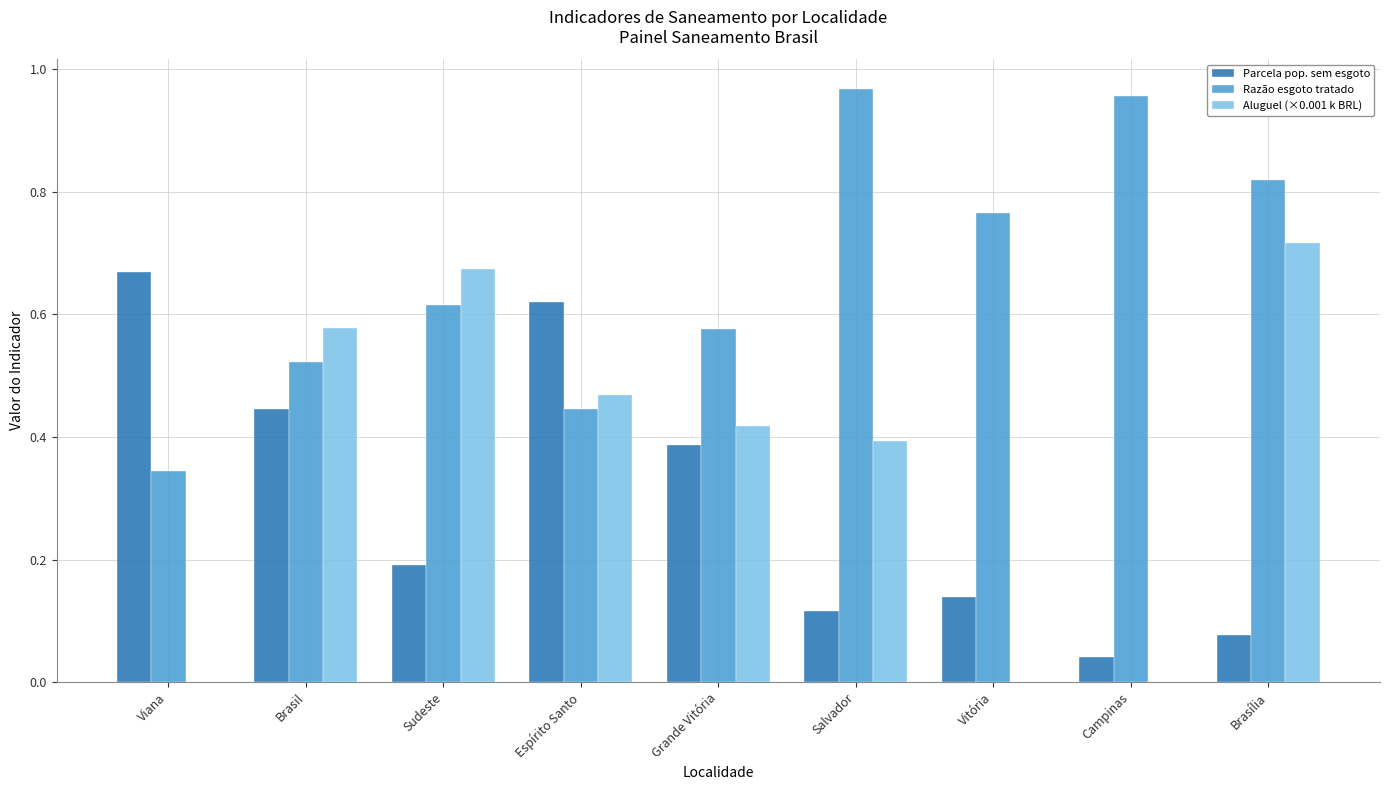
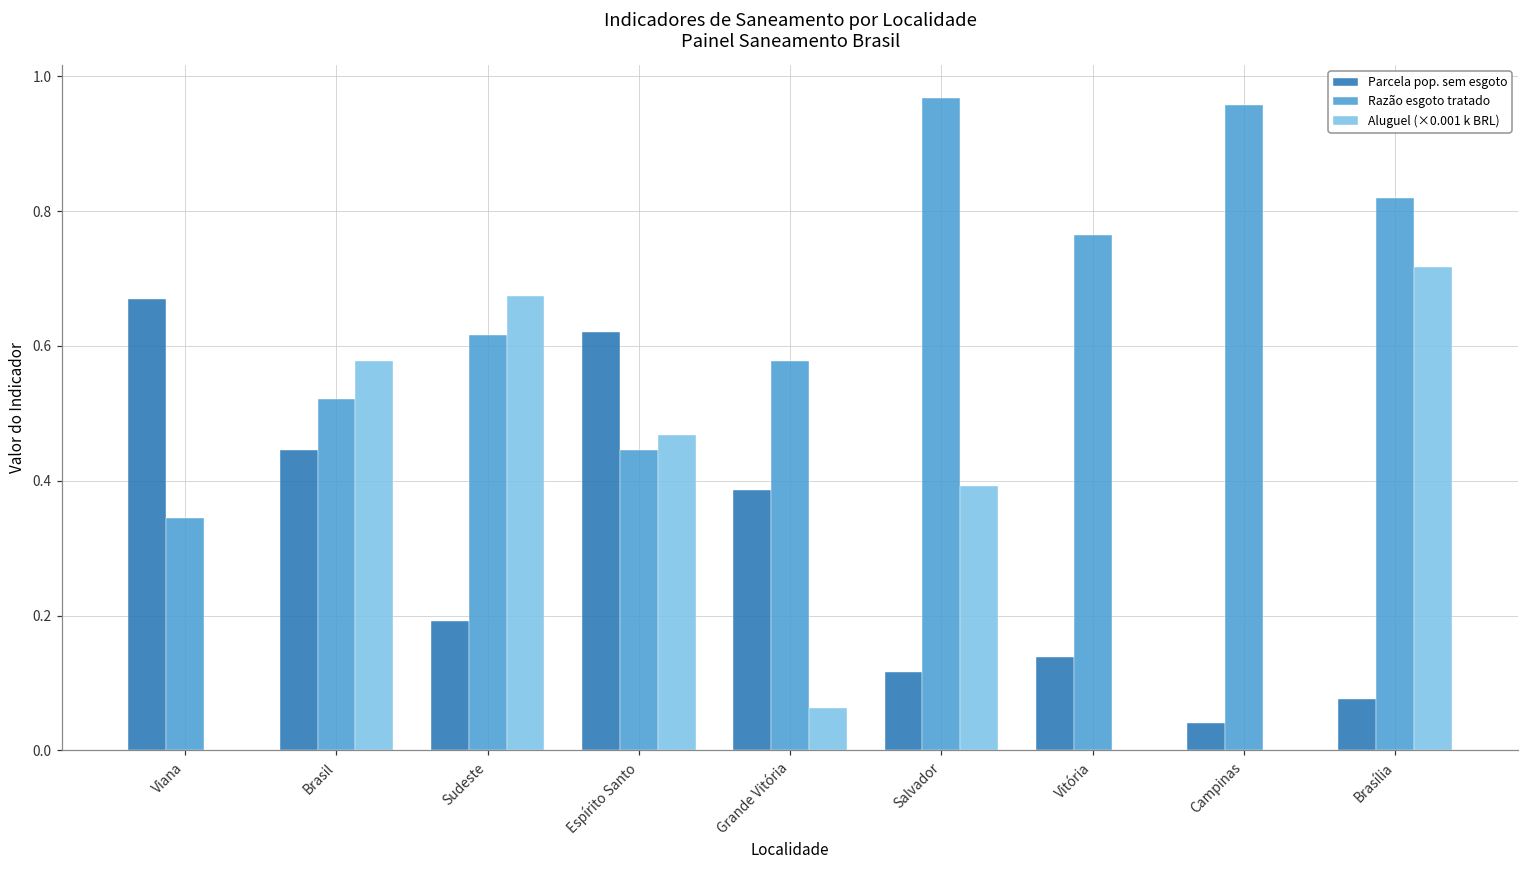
  {
    "Parcela pop. sem esgoto": {
      "Viana": 0.67,
      "Brasil": 0.45,
      "Sudeste": 0.19,
      "Espírito Santo": 0.62,
      "Grande Vitória": 0.39,
      "Salvador": 0.12,
      "Vitória": 0.14,
      "Campinas": 0.04,
      "Brasília": 0.08
    },
    "Razão esgoto tratado": {
      "Viana": 0.35,
      "Brasil": 0.52,
      "Sudeste": 0.62,
      "Espírito Santo": 0.45,
      "Grande Vitória": 0.58,
      "Salvador": 0.97,
      "Vitória": 0.77,
      "Campinas": 0.96,
      "Brasília": 0.82
    },
    "Aluguel (×0.001 k BRL)": {
      "Viana": 0.00,
      "Brasil": 0.58,
      "Sudeste": 0.67,
      "Espírito Santo": 0.47,
-     "Grande Vitória": 0.42,
+     "Grande Vitória": 0.06,
      "Salvador": 0.39,
      "Vitória": 0.00,
      "Campinas": 0.00,
      "Brasília": 0.72
    }
  }
